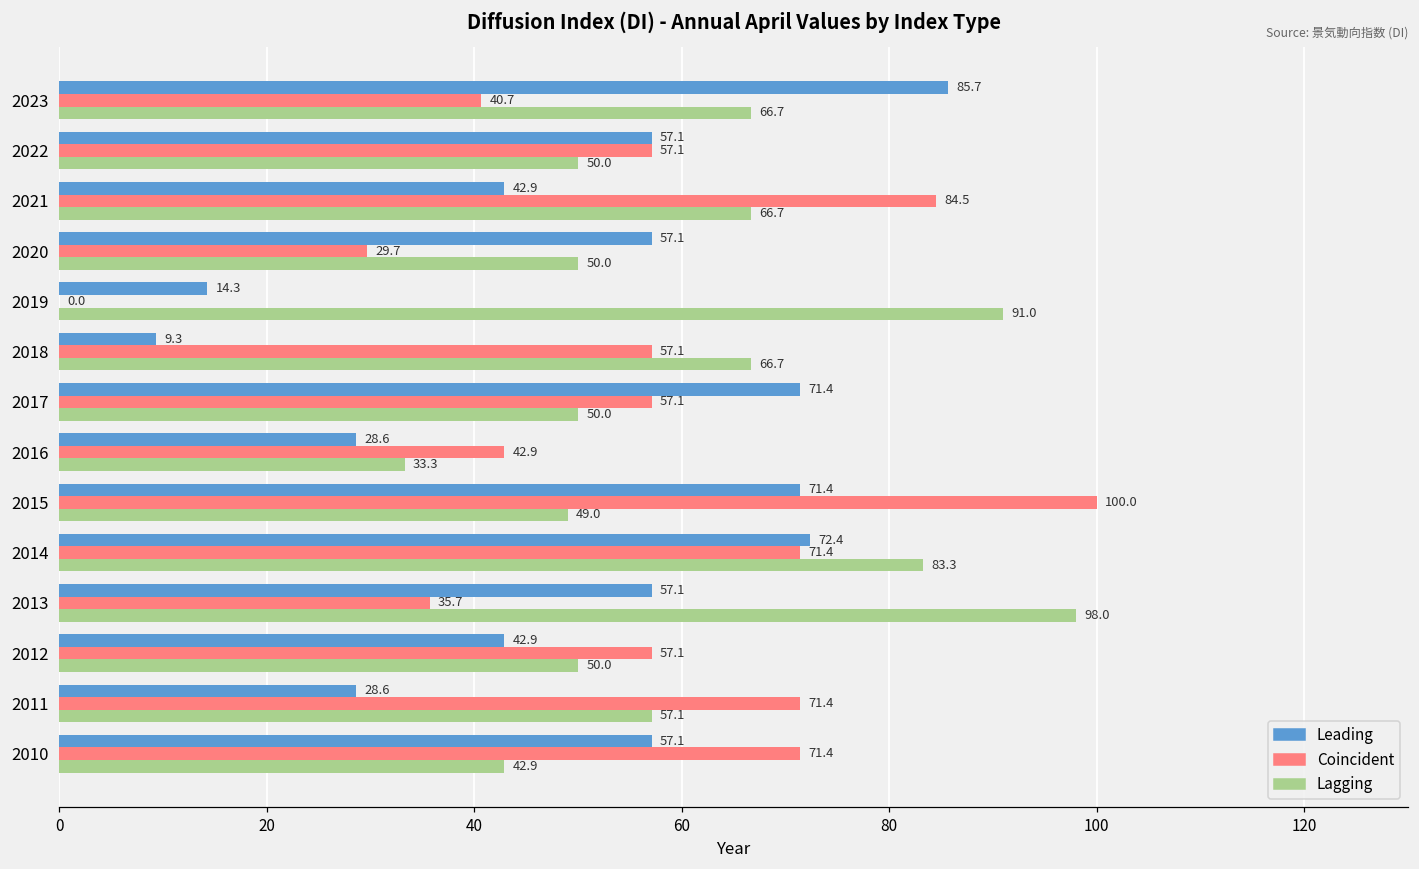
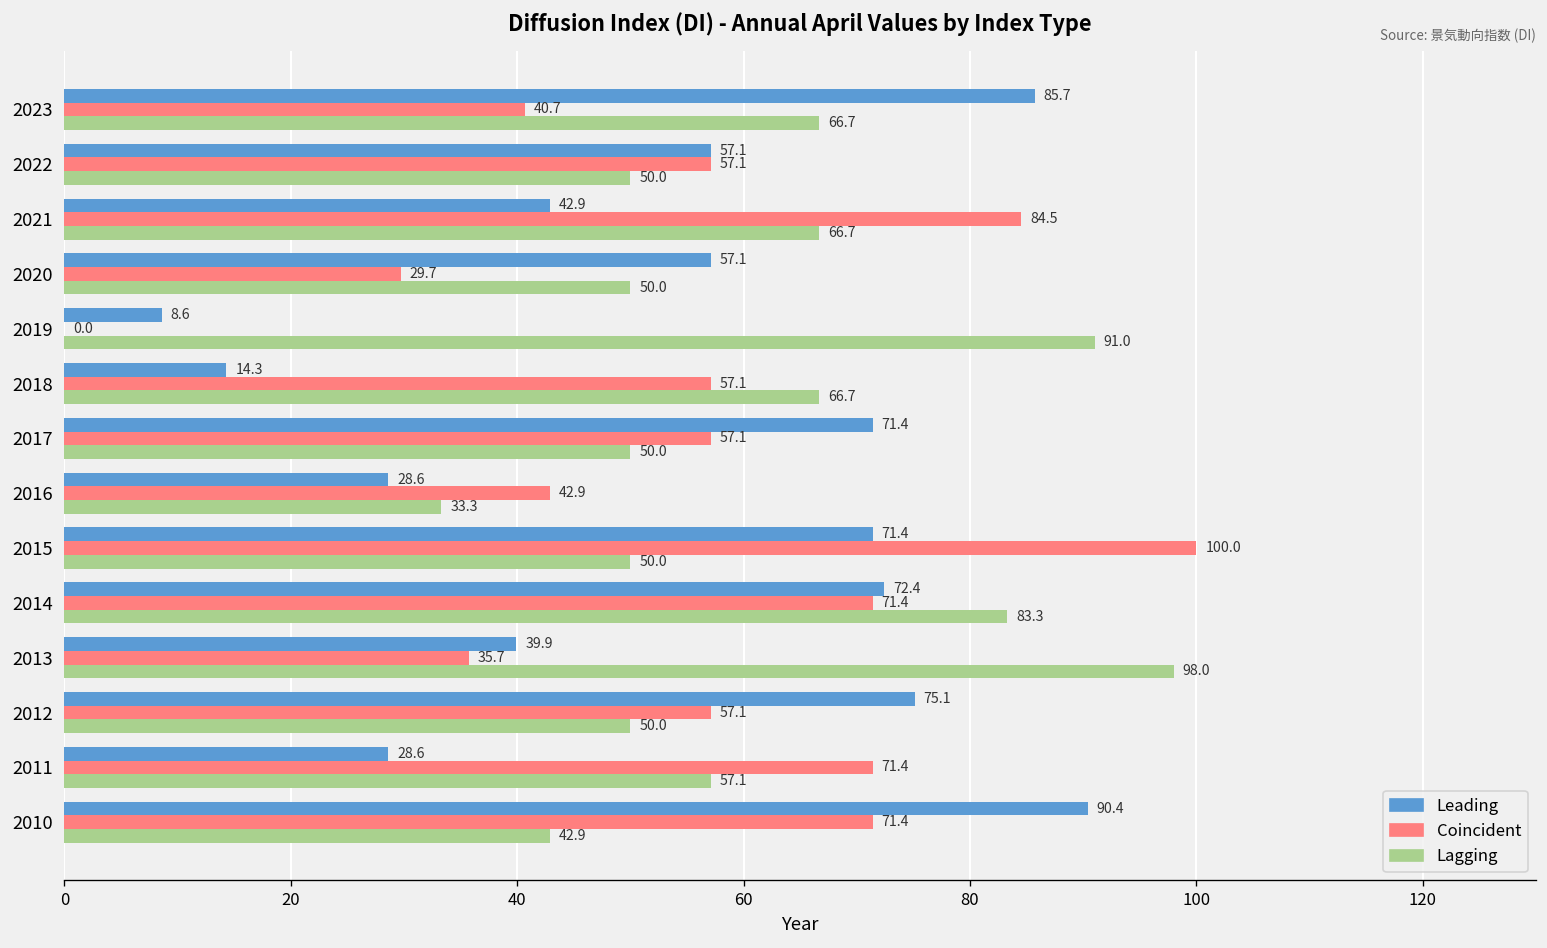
  {
    "Leading": {
      "2023": 85.7,
      "2022": 57.1,
      "2021": 42.9,
      "2020": 57.1,
-     "2019": 14.3,
-     "2018": 9.3,
+     "2019": 8.6,
+     "2018": 14.3,
      "2017": 71.4,
      "2016": 28.6,
      "2015": 71.4,
      "2014": 72.4,
-     "2013": 57.1,
-     "2012": 42.9,
+     "2013": 39.9,
+     "2012": 75.1,
      "2011": 28.6,
-     "2010": 57.1
+     "2010": 90.4
    },
    "Coincident": {
      "2023": 40.7,
      "2022": 57.1,
      "2021": 84.5,
      "2020": 29.7,
      "2019": 0.0,
      "2018": 57.1,
      "2017": 57.1,
      "2016": 42.9,
      "2015": 100.0,
      "2014": 71.4,
      "2013": 35.7,
      "2012": 57.1,
      "2011": 71.4,
      "2010": 71.4
    },
    "Lagging": {
      "2023": 66.7,
      "2022": 50.0,
      "2021": 66.7,
      "2020": 50.0,
      "2019": 91.0,
      "2018": 66.7,
      "2017": 50.0,
      "2016": 33.3,
-     "2015": 49.0,
+     "2015": 50.0,
      "2014": 83.3,
      "2013": 98.0,
      "2012": 50.0,
      "2011": 57.1,
      "2010": 42.9
    }
  }
